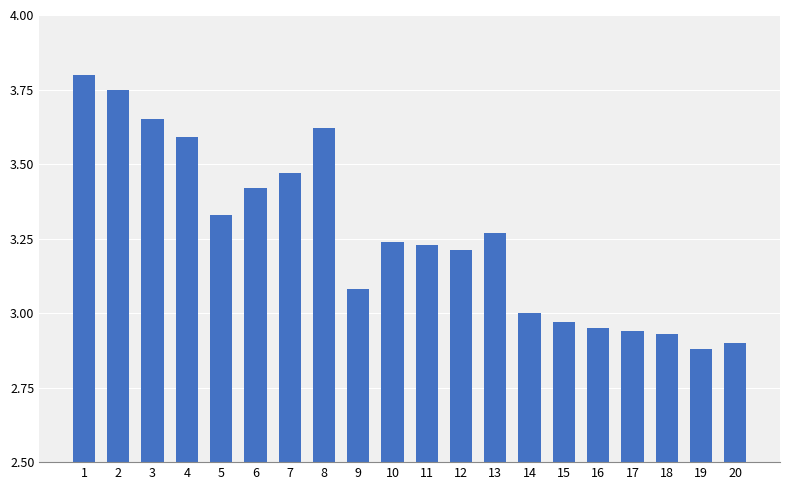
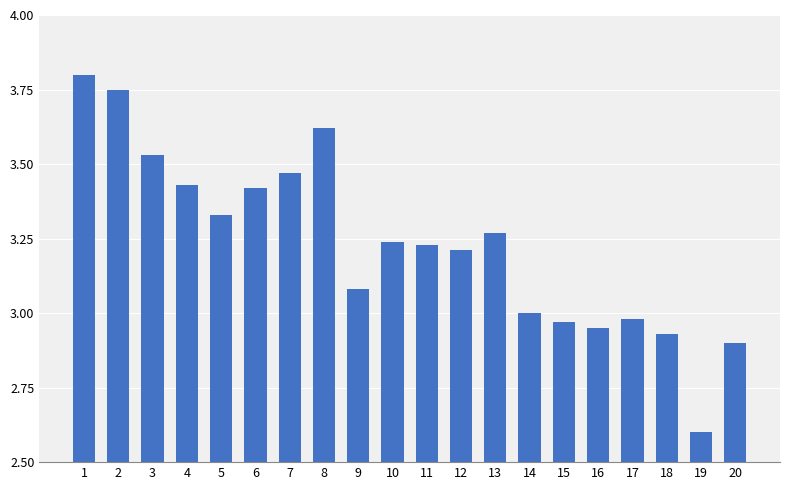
  {
    "1": 3.80,
    "2": 3.75,
-   "3": 3.65,
-   "4": 3.59,
+   "3": 3.53,
+   "4": 3.43,
    "5": 3.33,
    "6": 3.42,
    "7": 3.47,
    "8": 3.62,
    "9": 3.08,
    "10": 3.24,
    "11": 3.23,
    "12": 3.21,
    "13": 3.27,
    "14": 3.00,
    "15": 2.97,
    "16": 2.95,
-   "17": 2.94,
+   "17": 2.98,
    "18": 2.93,
-   "19": 2.88,
+   "19": 2.60,
    "20": 2.90
  }
